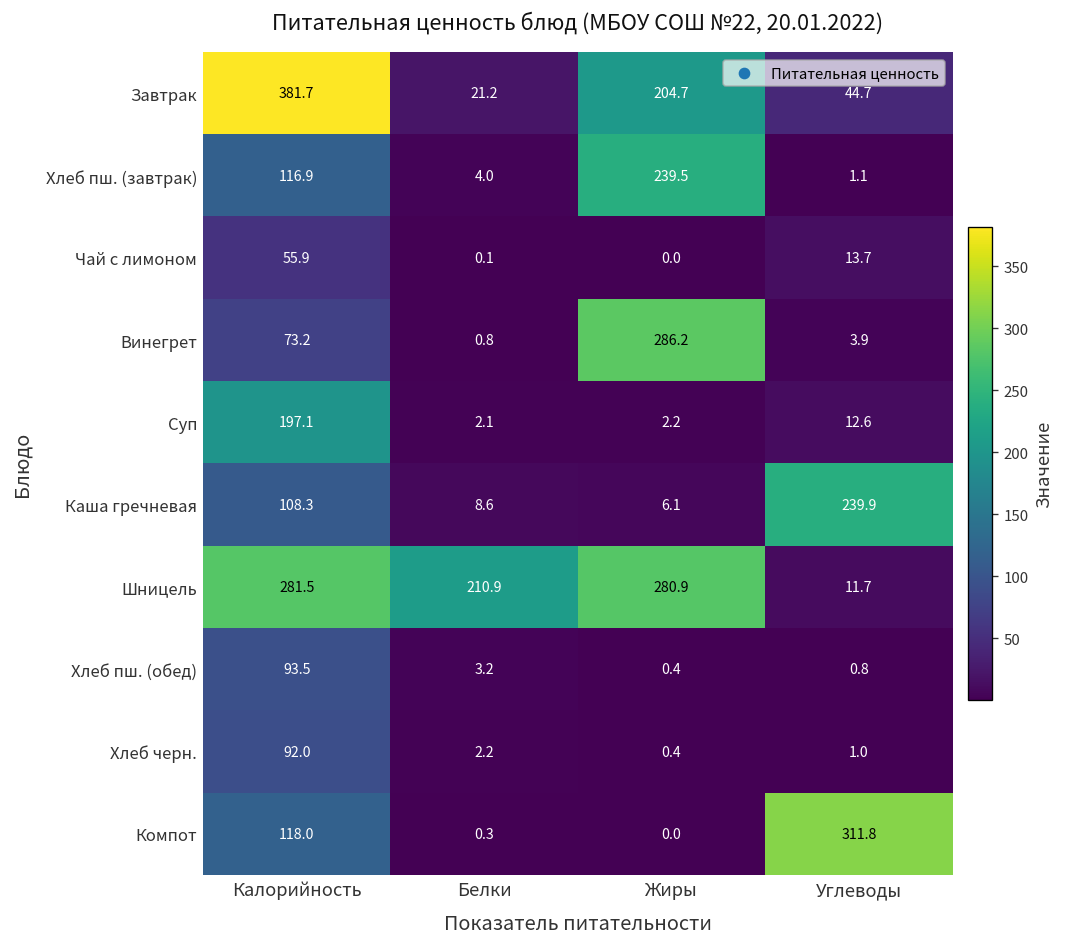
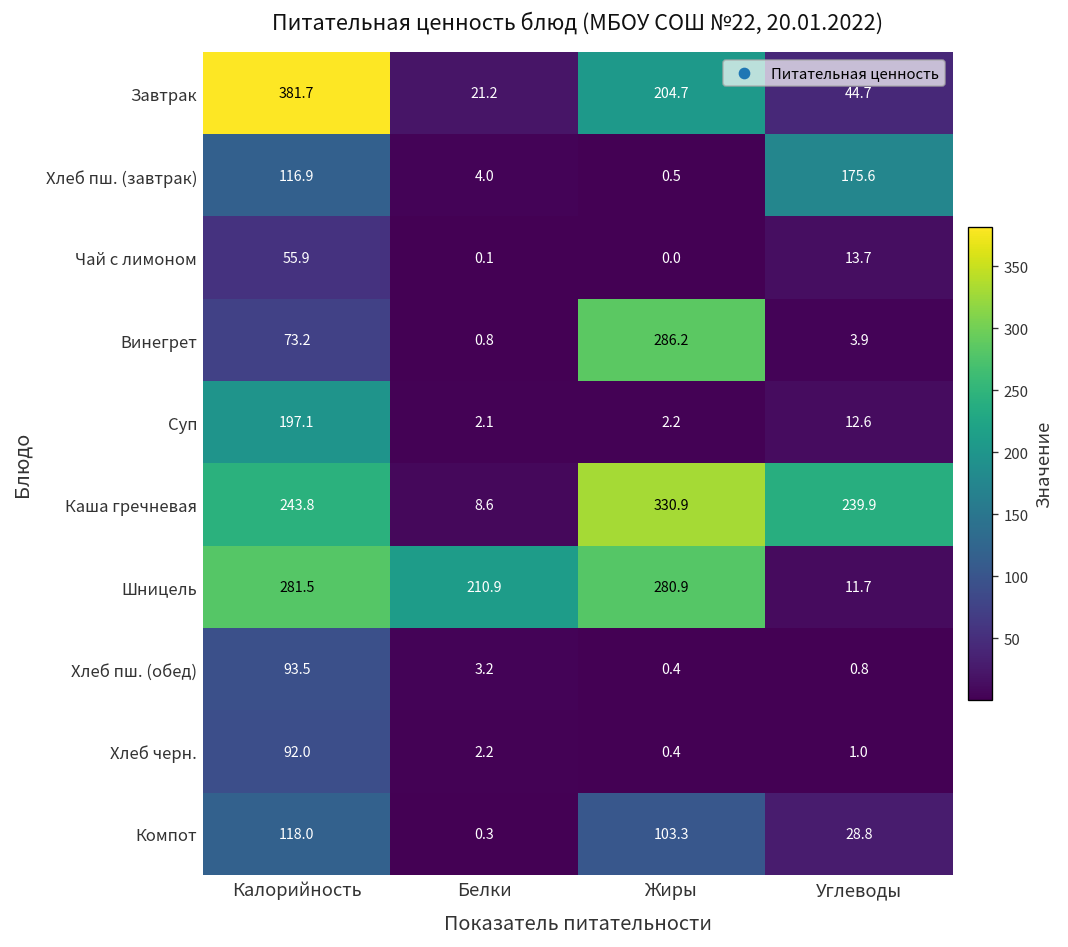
  {
    "Завтрак": {
      "Калорийность": 381.7,
      "Белки": 21.2,
      "Жиры": 204.7
    },
    "Хлеб пш. (завтрак)": {
      "Калорийность": 116.9,
      "Белки": 4.0,
-     "Жиры": 239.5,
-     "Углеводы": 1.1
+     "Жиры": 0.5,
+     "Углеводы": 175.6
    },
    "Чай с лимоном": {
      "Калорийность": 55.9,
      "Белки": 0.1,
      "Жиры": 0.0,
      "Углеводы": 13.7
    },
    "Винегрет": {
      "Калорийность": 73.2,
      "Белки": 0.8,
      "Жиры": 286.2,
      "Углеводы": 3.9
    },
    "Суп": {
      "Калорийность": 197.1,
      "Белки": 2.1,
      "Жиры": 2.2,
      "Углеводы": 12.6
    },
    "Каша гречневая": {
-     "Калорийность": 108.3,
+     "Калорийность": 243.8,
      "Белки": 8.6,
-     "Жиры": 6.1,
+     "Жиры": 330.9,
      "Углеводы": 239.9
    },
    "Шницель": {
      "Калорийность": 281.5,
      "Белки": 210.9,
      "Жиры": 280.9,
      "Углеводы": 11.7
    },
    "Хлеб пш. (обед)": {
      "Калорийность": 93.5,
      "Белки": 3.2,
      "Жиры": 0.4,
      "Углеводы": 0.8
    },
    "Хлеб черн.": {
      "Калорийность": 92.0,
      "Белки": 2.2,
      "Жиры": 0.4,
      "Углеводы": 1.0
    },
    "Компот": {
      "Калорийность": 118.0,
      "Белки": 0.3,
-     "Жиры": 0.0,
-     "Углеводы": 311.8
+     "Жиры": 103.3,
+     "Углеводы": 28.8
    }
  }
